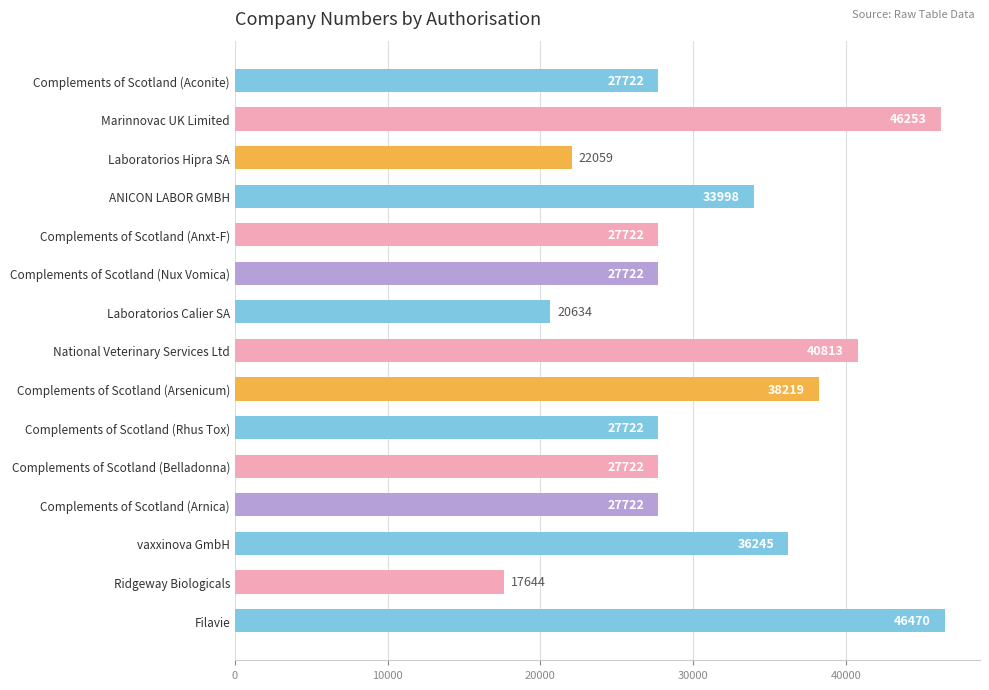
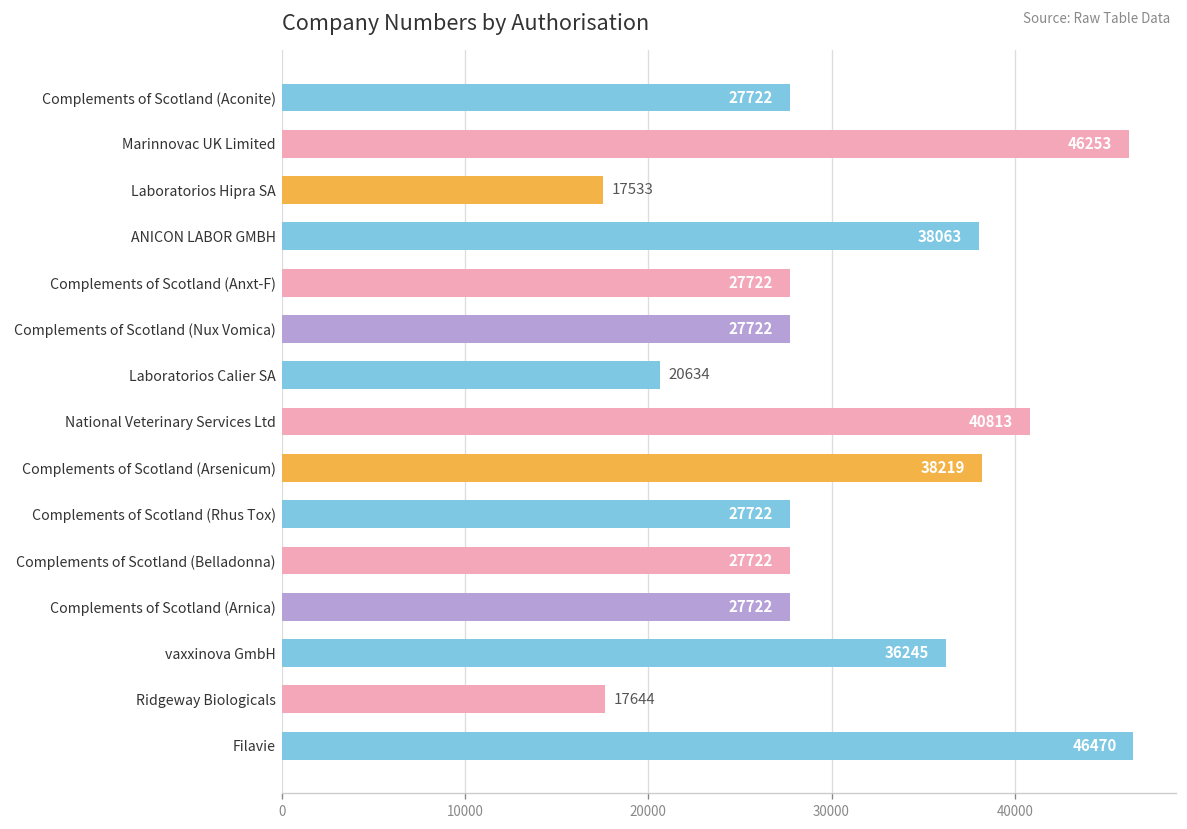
  {
    "Complements of Scotland (Aconite)": 27722,
    "Marinnovac UK Limited": 46253,
-   "Laboratorios Hipra SA": 22059,
-   "ANICON LABOR GMBH": 33998,
+   "Laboratorios Hipra SA": 17533,
+   "ANICON LABOR GMBH": 38063,
    "Complements of Scotland (Anxt-F)": 27722,
    "Complements of Scotland (Nux Vomica)": 27722,
    "Laboratorios Calier SA": 20634,
    "National Veterinary Services Ltd": 40813,
    "Complements of Scotland (Arsenicum)": 38219,
    "Complements of Scotland (Rhus Tox)": 27722,
    "Complements of Scotland (Belladonna)": 27722,
    "Complements of Scotland (Arnica)": 27722,
    "vaxxinova GmbH": 36245,
    "Ridgeway Biologicals": 17644,
    "Filavie": 46470
  }
